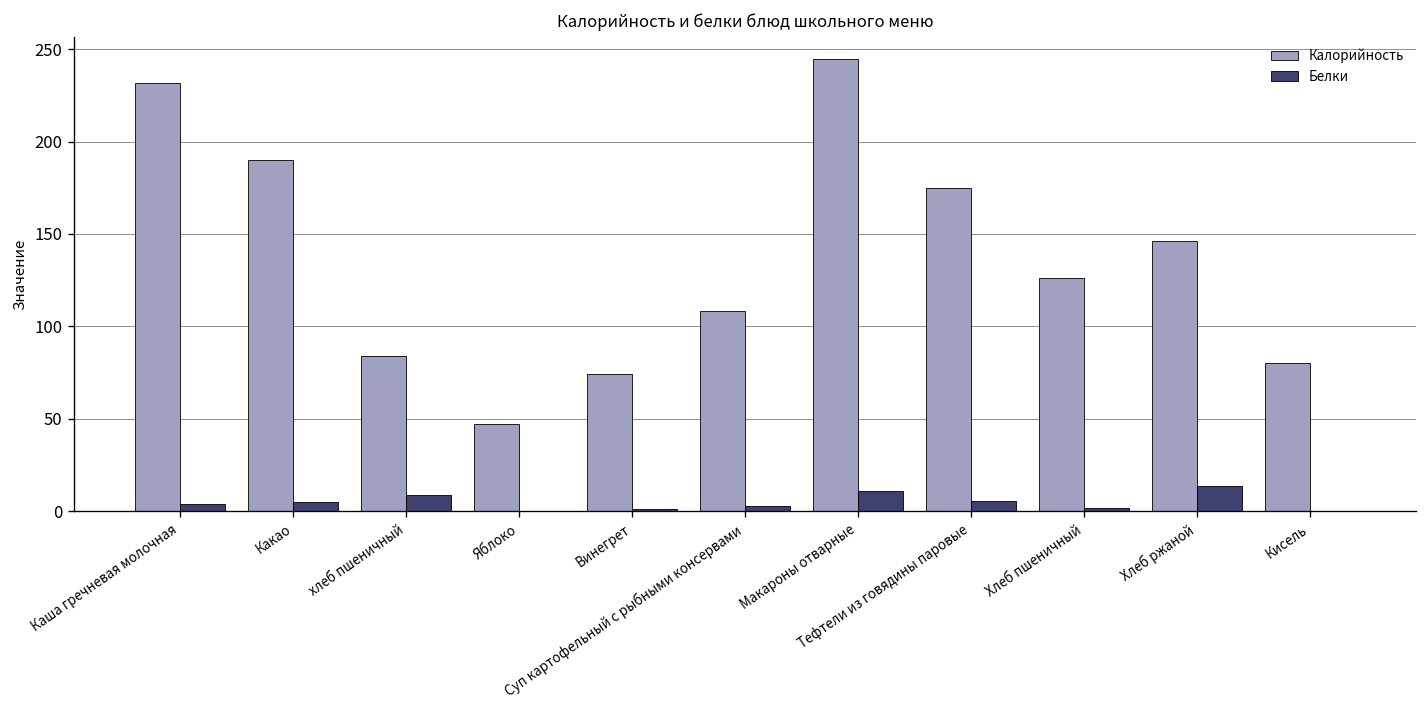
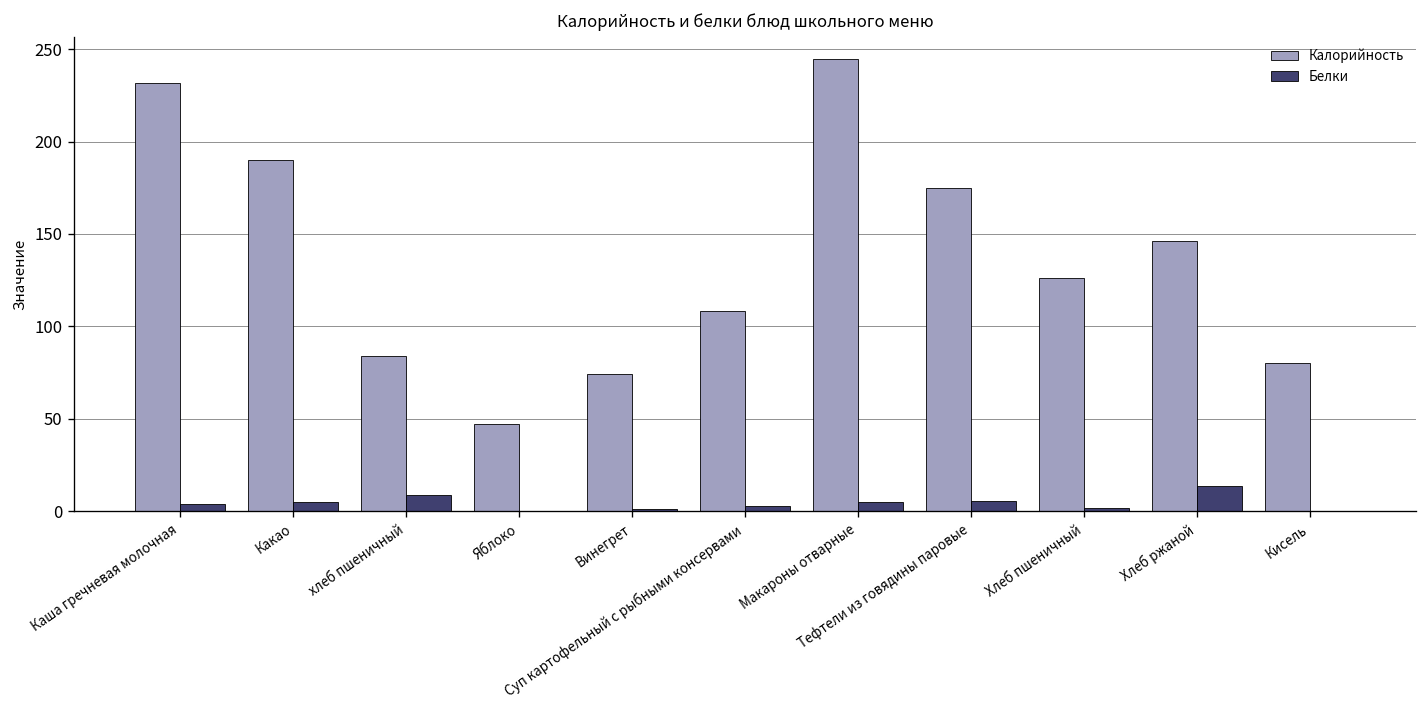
  {
    "Калорийность": {
      "Каша гречневая молочная": 232,
      "Какао": 190,
      "хлеб пшеничный": 84,
      "Яблоко": 47,
      "Винегрет": 74,
      "Суп картофельный с рыбными консервами": 108,
      "Макароны отварные": 245,
      "Тефтели из говядины паровые": 175,
      "Хлеб пшеничный": 126,
      "Хлеб ржаной": 146,
      "Кисель": 80
    },
    "Белки": {
      "Каша гречневая молочная": 4,
      "Какао": 5,
      "хлеб пшеничный": 9,
      "Суп картофельный с рыбными консервами": 3,
-     "Макароны отварные": 11,
+     "Макароны отварные": 5,
      "Тефтели из говядины паровые": 6,
      "Хлеб ржаной": 14
    }
  }
